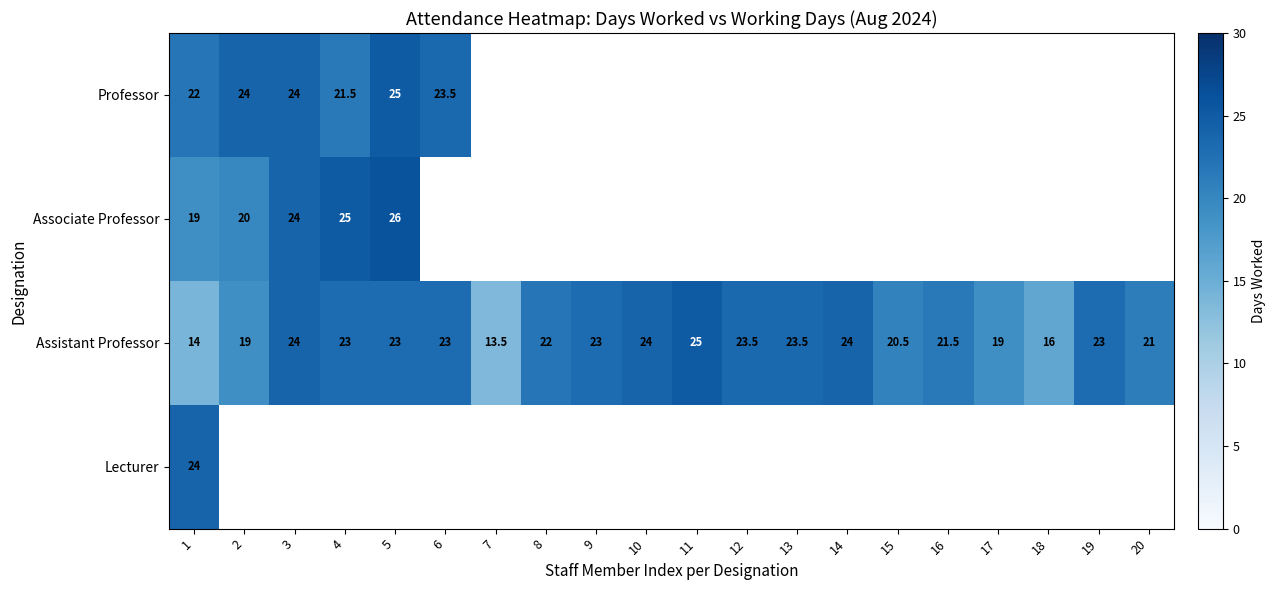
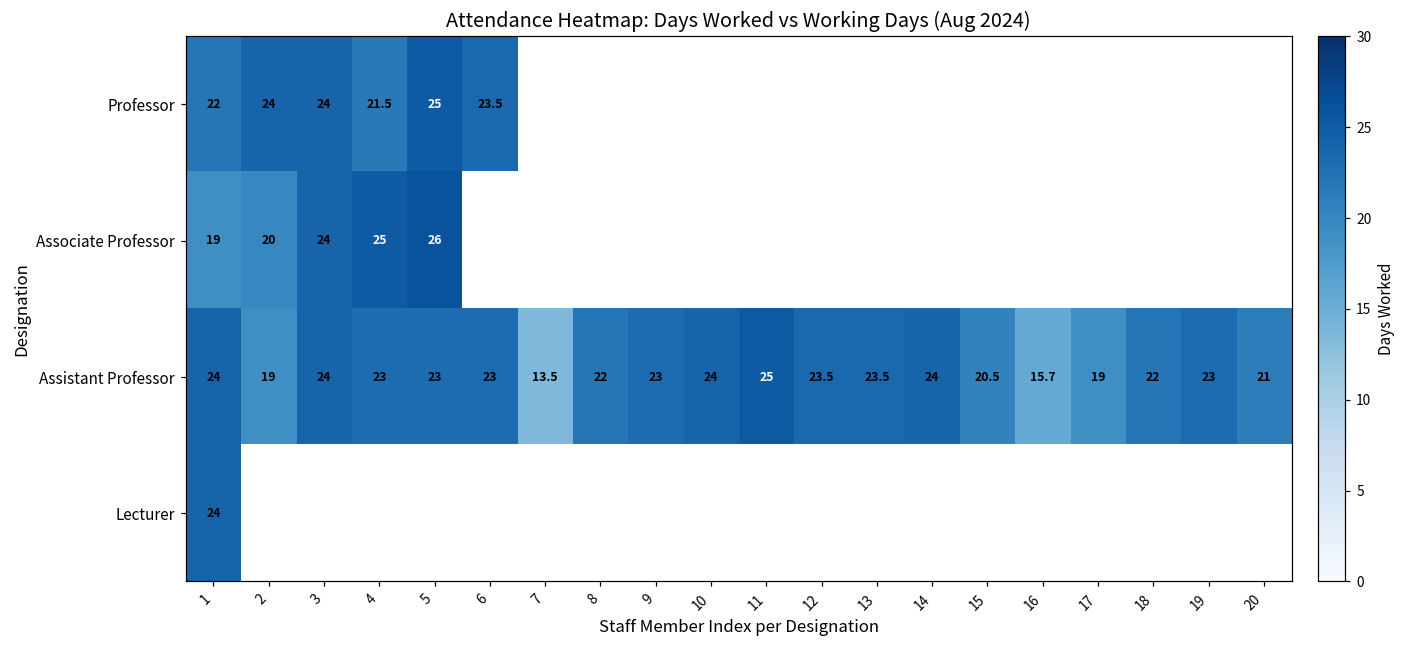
  {
    "Professor": {
      "1": 22,
      "2": 24,
      "3": 24,
      "4": 21.5,
      "5": 25,
      "6": 23.5
    },
    "Associate Professor": {
      "1": 19,
      "2": 20,
      "3": 24,
      "4": 25,
      "5": 26
    },
    "Assistant Professor": {
-     "1": 14,
+     "1": 24,
      "2": 19,
      "3": 24,
      "4": 23,
      "5": 23,
      "6": 23,
      "7": 13.5,
      "8": 22,
      "9": 23,
      "10": 24,
      "11": 25,
      "12": 23.5,
      "13": 23.5,
      "14": 24,
      "15": 20.5,
-     "16": 21.5,
+     "16": 15.7,
      "17": 19,
-     "18": 16,
+     "18": 22,
      "19": 23,
      "20": 21
    },
    "Lecturer": {
      "1": 24
    }
  }
